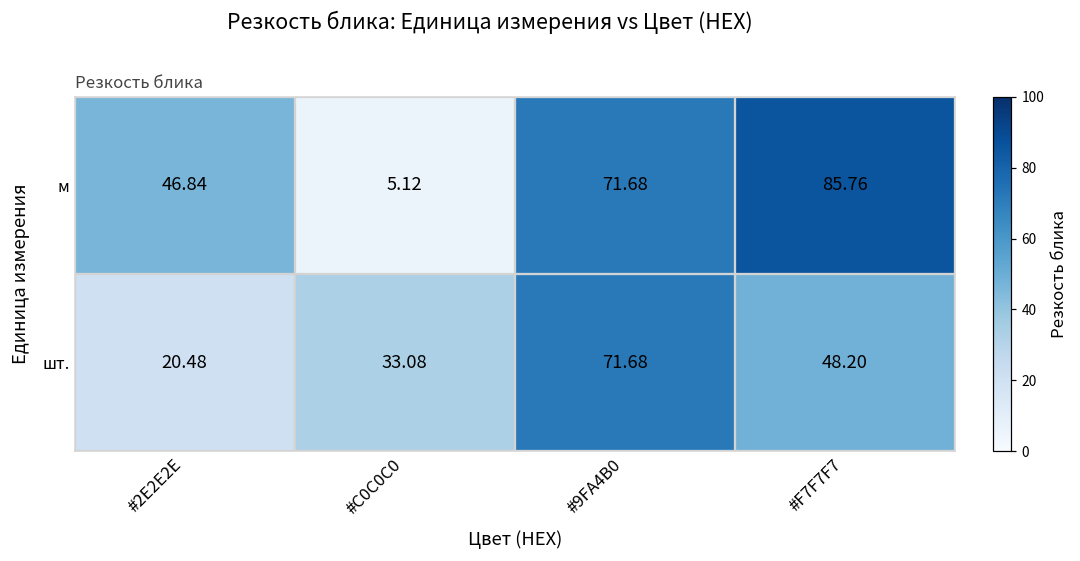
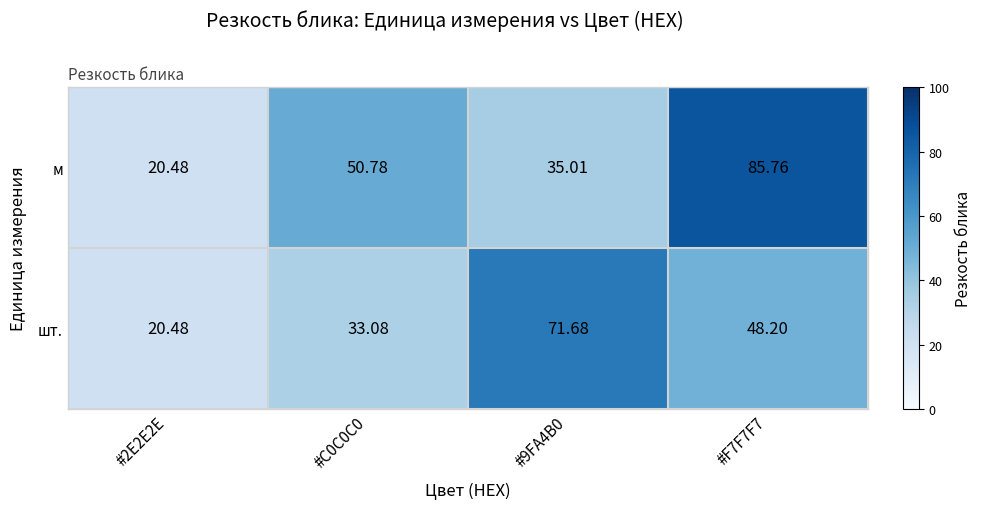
  {
    "м": {
-     "#2E2E2E": 46.84,
-     "#C0C0C0": 5.12,
-     "#9FA4B0": 71.68,
+     "#2E2E2E": 20.48,
+     "#C0C0C0": 50.78,
+     "#9FA4B0": 35.01,
      "#F7F7F7": 85.76
    },
    "шт.": {
      "#2E2E2E": 20.48,
      "#C0C0C0": 33.08,
      "#9FA4B0": 71.68,
      "#F7F7F7": 48.20
    }
  }
